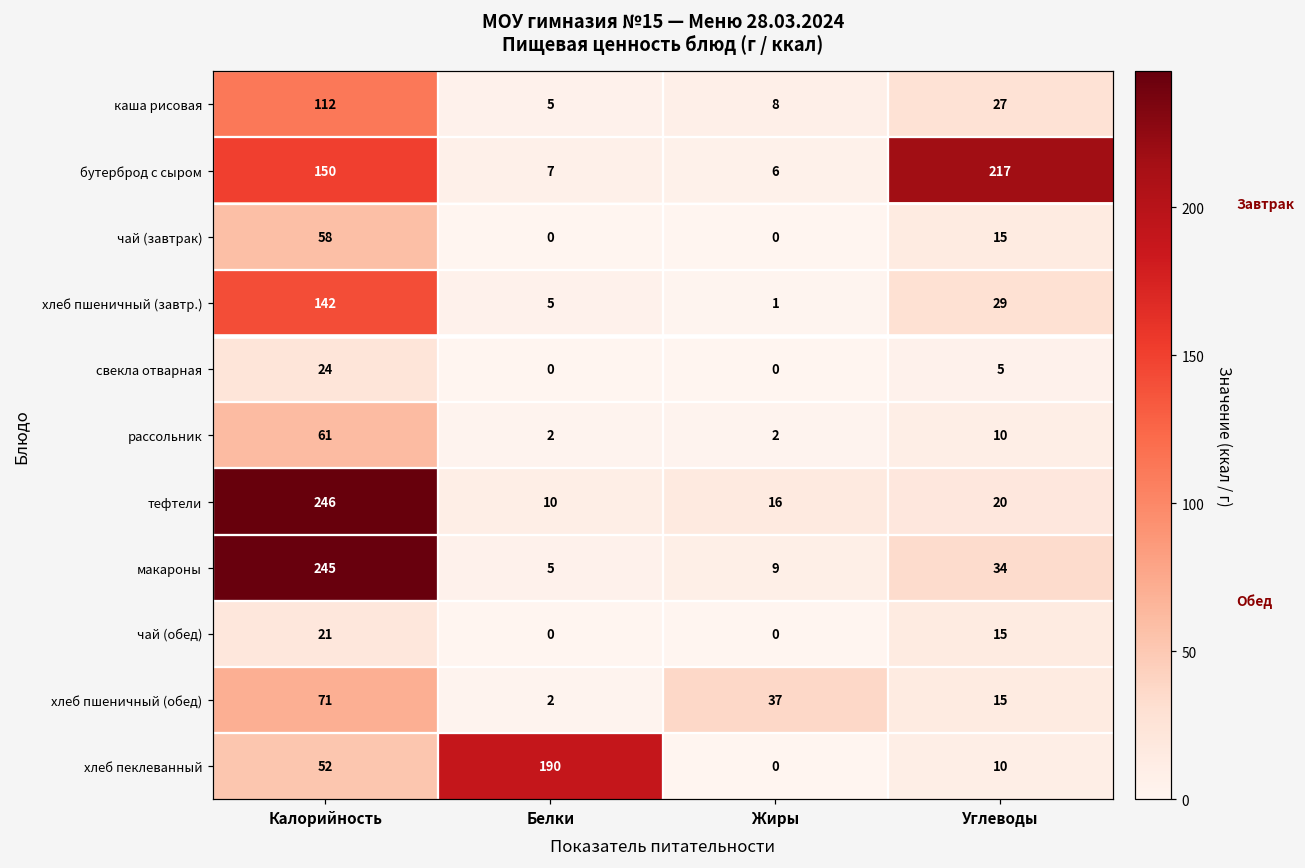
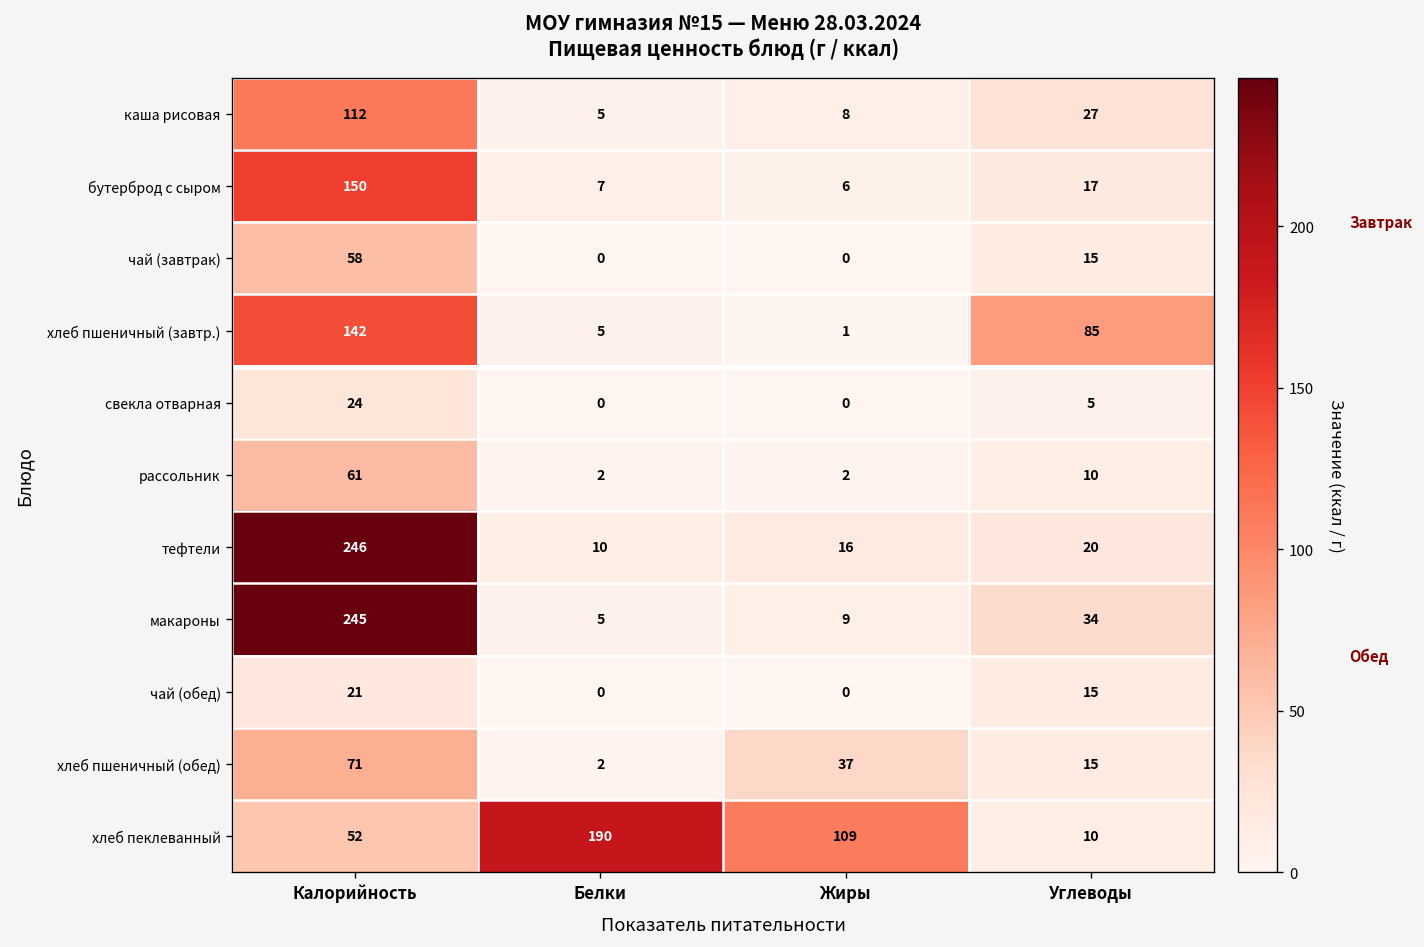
  {
    "каша рисовая": {
      "Калорийность": 112,
      "Белки": 5,
      "Жиры": 8,
      "Углеводы": 27
    },
    "бутерброд с сыром": {
      "Калорийность": 150,
      "Белки": 7,
      "Жиры": 6,
-     "Углеводы": 217
+     "Углеводы": 17
    },
    "чай (завтрак)": {
      "Калорийность": 58,
      "Белки": 0,
      "Жиры": 0,
      "Углеводы": 15
    },
    "хлеб пшеничный (завтр.)": {
      "Калорийность": 142,
      "Белки": 5,
      "Жиры": 1,
-     "Углеводы": 29
+     "Углеводы": 85
    },
    "свекла отварная": {
      "Калорийность": 24,
      "Белки": 0,
      "Жиры": 0,
      "Углеводы": 5
    },
    "рассольник": {
      "Калорийность": 61,
      "Белки": 2,
      "Жиры": 2,
      "Углеводы": 10
    },
    "тефтели": {
      "Калорийность": 246,
      "Белки": 10,
      "Жиры": 16,
      "Углеводы": 20
    },
    "макароны": {
      "Калорийность": 245,
      "Белки": 5,
      "Жиры": 9,
      "Углеводы": 34
    },
    "чай (обед)": {
      "Калорийность": 21,
      "Белки": 0,
      "Жиры": 0,
      "Углеводы": 15
    },
    "хлеб пшеничный (обед)": {
      "Калорийность": 71,
      "Белки": 2,
      "Жиры": 37,
      "Углеводы": 15
    },
    "хлеб пеклеванный": {
      "Калорийность": 52,
      "Белки": 190,
-     "Жиры": 0,
+     "Жиры": 109,
      "Углеводы": 10
    }
  }
